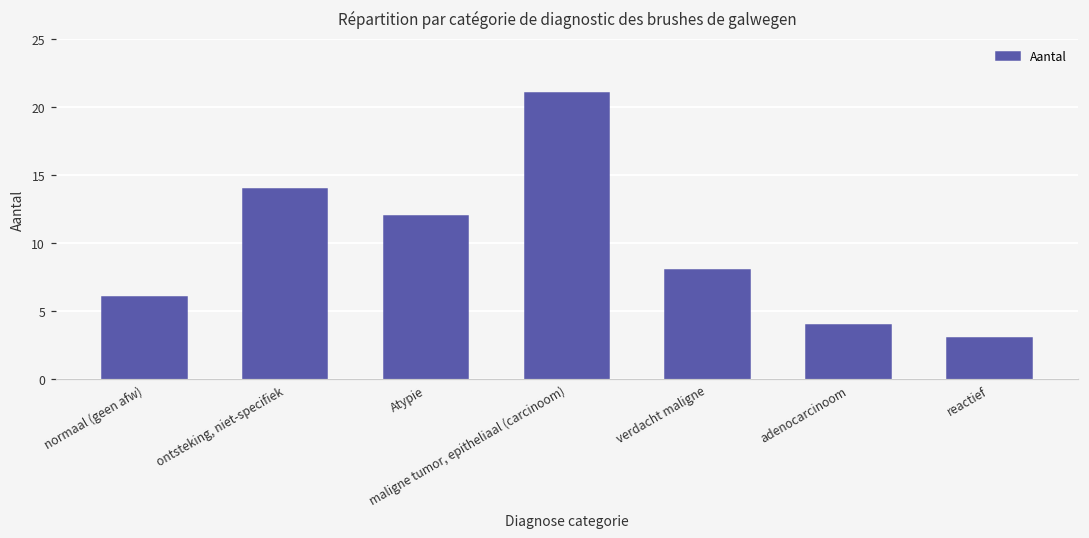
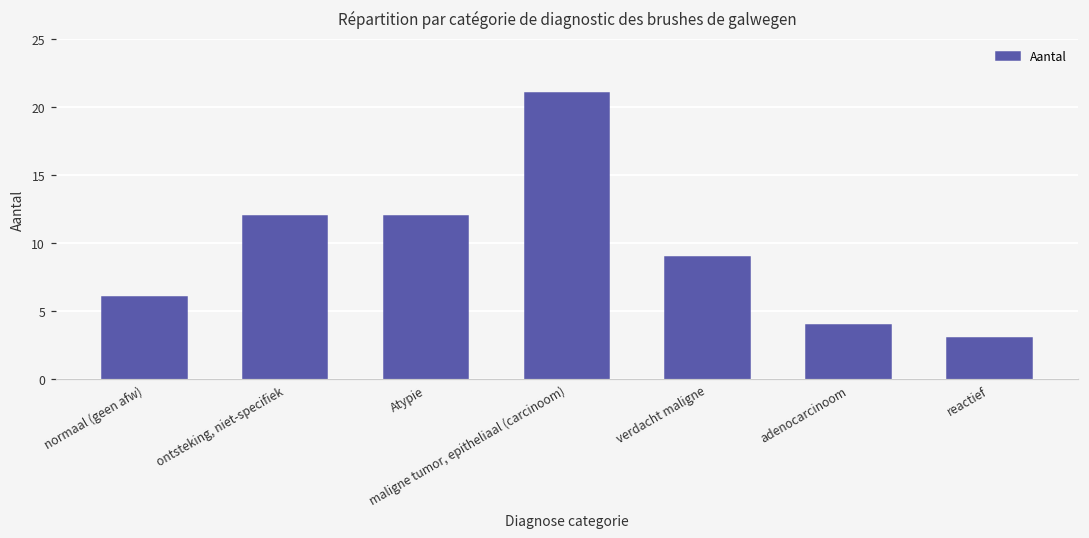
  {
    "normaal (geen afw)": 6,
-   "ontsteking, niet-specifiek": 14,
+   "ontsteking, niet-specifiek": 12,
    "Atypie": 12,
    "maligne tumor, epitheliaal (carcinoom)": 21,
-   "verdacht maligne": 8,
+   "verdacht maligne": 9,
    "adenocarcinoom": 4,
    "reactief": 3
  }
